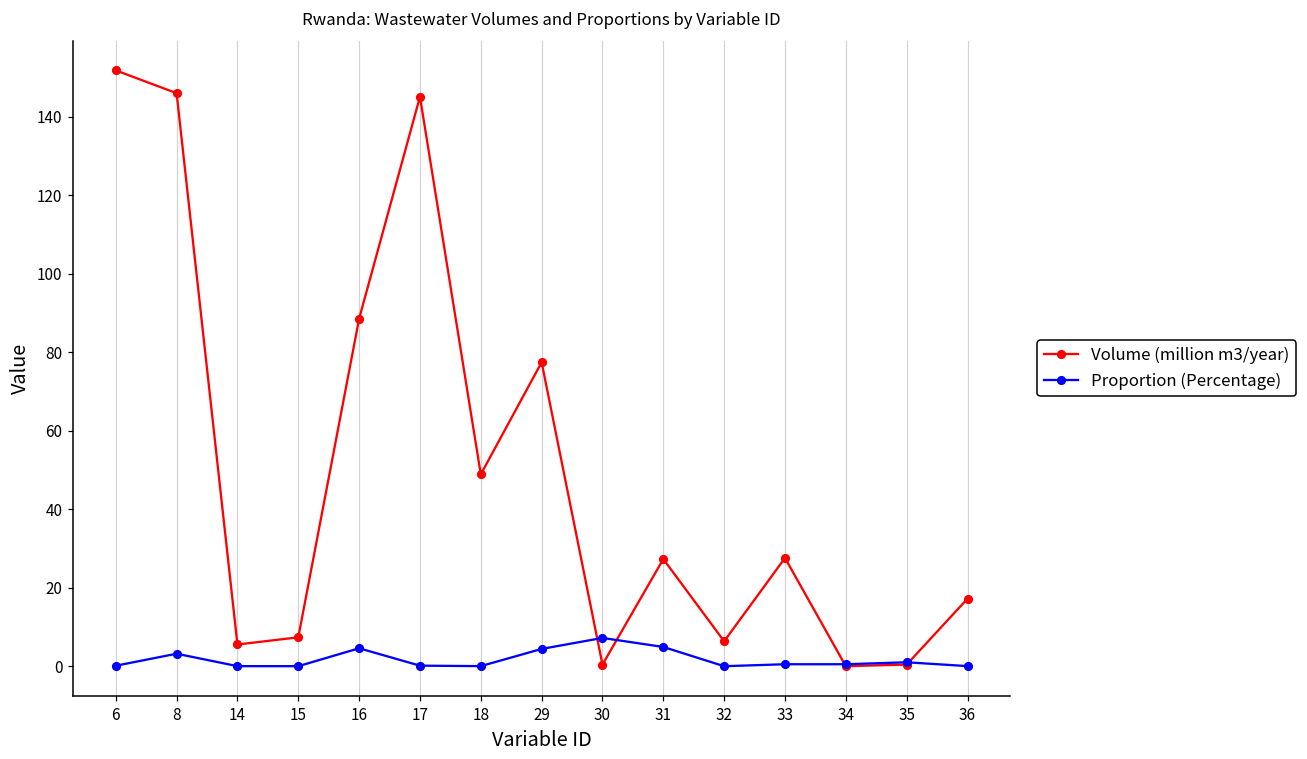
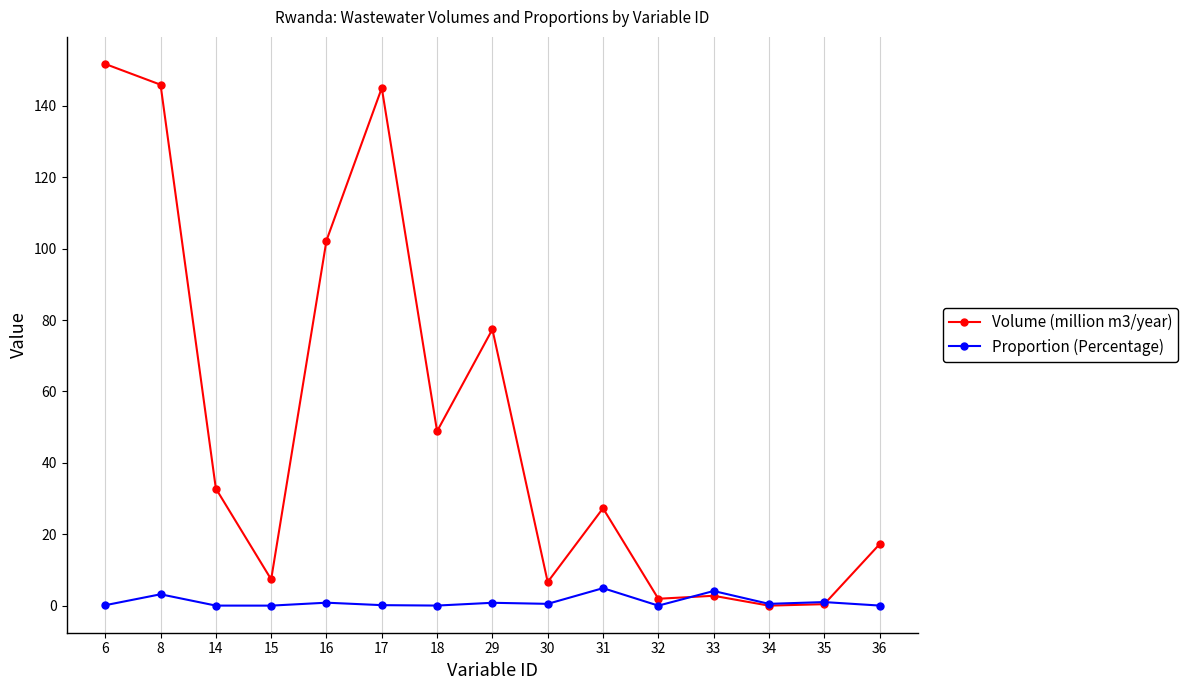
  {
    "Volume (million m3/year)": {
      "6": 152,
      "8": 146,
-     "14": 6,
+     "14": 33,
      "15": 7,
-     "16": 89,
+     "16": 102,
      "17": 145,
      "18": 49,
      "29": 77,
-     "30": 0,
+     "30": 7,
      "31": 27,
-     "32": 6,
-     "33": 28,
+     "32": 2,
+     "33": 3,
      "36": 17
    },
    "Proportion (Percentage)": {
      "6": 0,
      "8": 3,
      "14": 0,
      "15": 0,
-     "16": 5,
+     "16": 1,
      "17": 0,
      "18": 0,
-     "29": 4,
-     "30": 7,
+     "29": 1,
+     "30": 1,
      "31": 5,
      "32": 0,
-     "33": 1,
+     "33": 4,
      "36": 0
    }
  }
